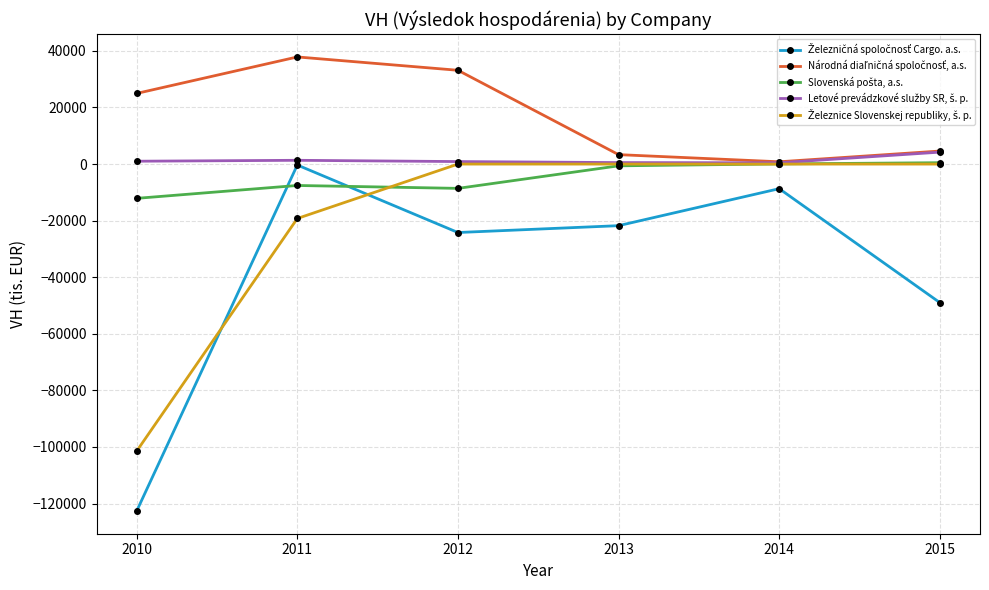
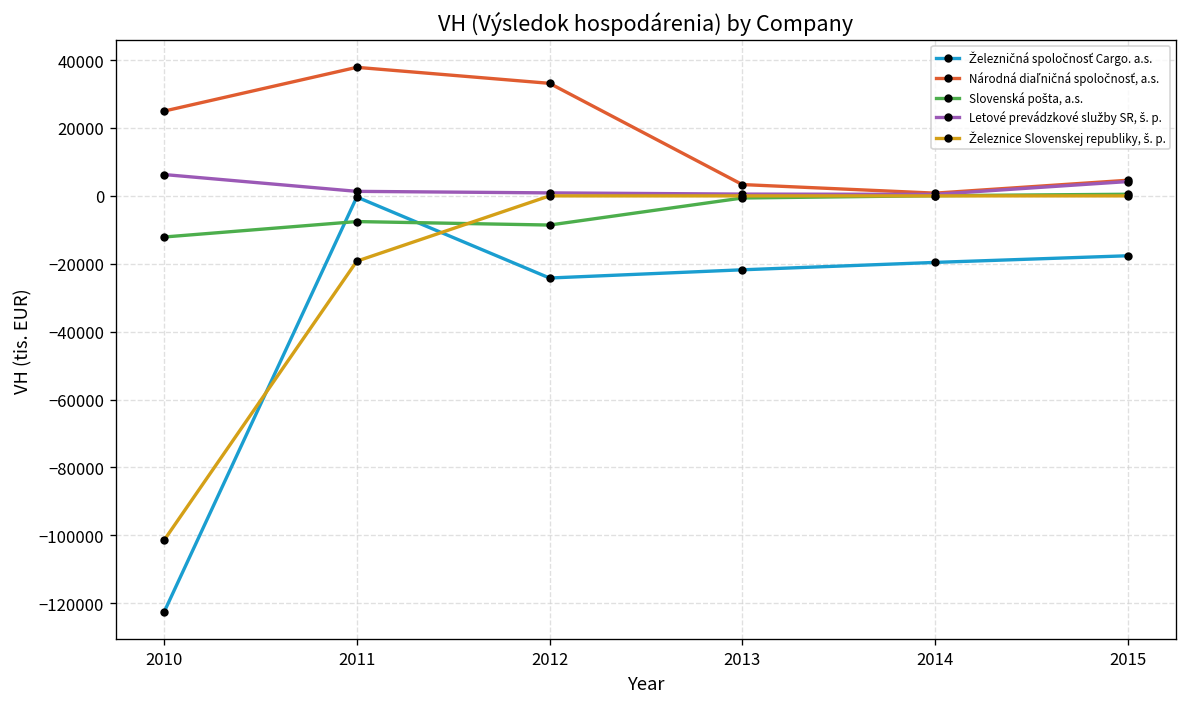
  {
    "Železničná spoločnosť Cargo. a.s.": {
      "2010": -123000,
      "2011": 0,
      "2012": -24000,
      "2013": -22000,
-     "2014": -9000,
-     "2015": -49000
+     "2014": -20000,
+     "2015": -18000
    },
    "Národná diaľničná spoločnosť, a.s.": {
      "2010": 25000,
      "2011": 38000,
      "2012": 33000,
      "2013": 3000
    },
    "Slovenská pošta, a.s.": {
      "2010": -12000,
      "2011": -8000,
      "2012": -9000
    },
    "Letové prevádzkové služby SR, š. p.": {
-     "2010": 1000,
+     "2010": 6000,
      "2011": 1000
    },
    "Železnice Slovenskej republiky, š. p.": {
      "2010": -101000,
      "2011": -19000
    }
  }
